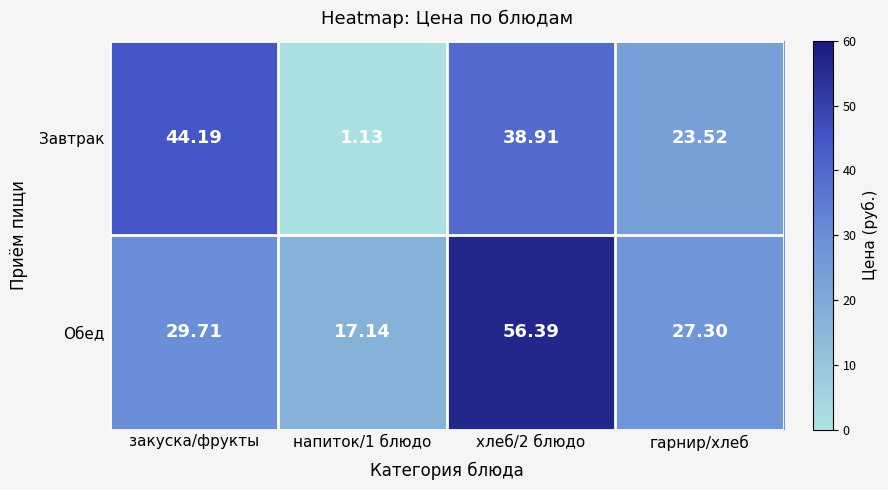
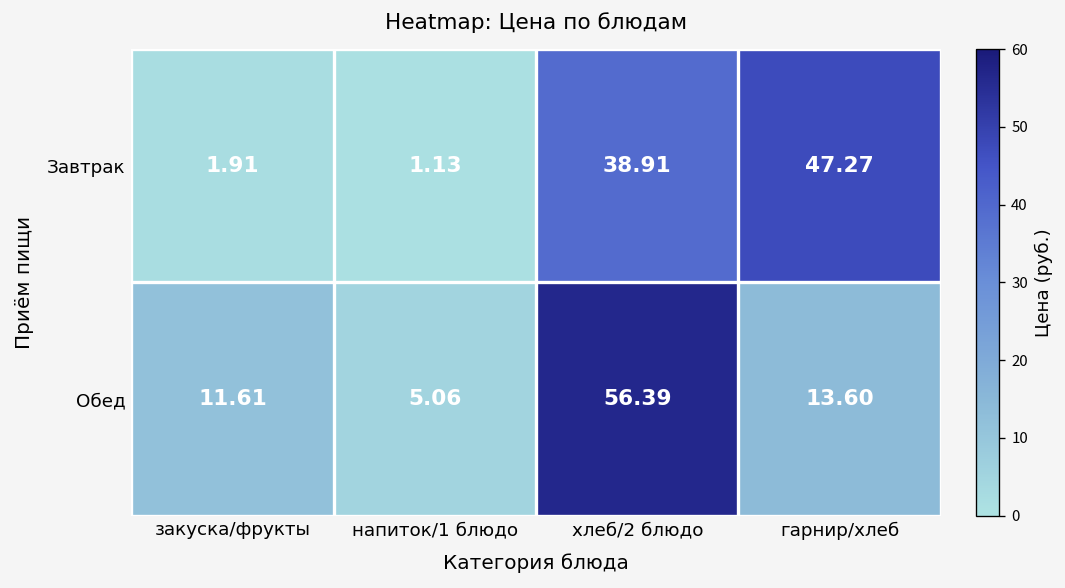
  {
    "Завтрак": {
-     "закуска/фрукты": 44.19,
+     "закуска/фрукты": 1.91,
      "напиток/1 блюдо": 1.13,
      "хлеб/2 блюдо": 38.91,
-     "гарнир/хлеб": 23.52
+     "гарнир/хлеб": 47.27
    },
    "Обед": {
-     "закуска/фрукты": 29.71,
-     "напиток/1 блюдо": 17.14,
+     "закуска/фрукты": 11.61,
+     "напиток/1 блюдо": 5.06,
      "хлеб/2 блюдо": 56.39,
-     "гарнир/хлеб": 27.30
+     "гарнир/хлеб": 13.60
    }
  }
